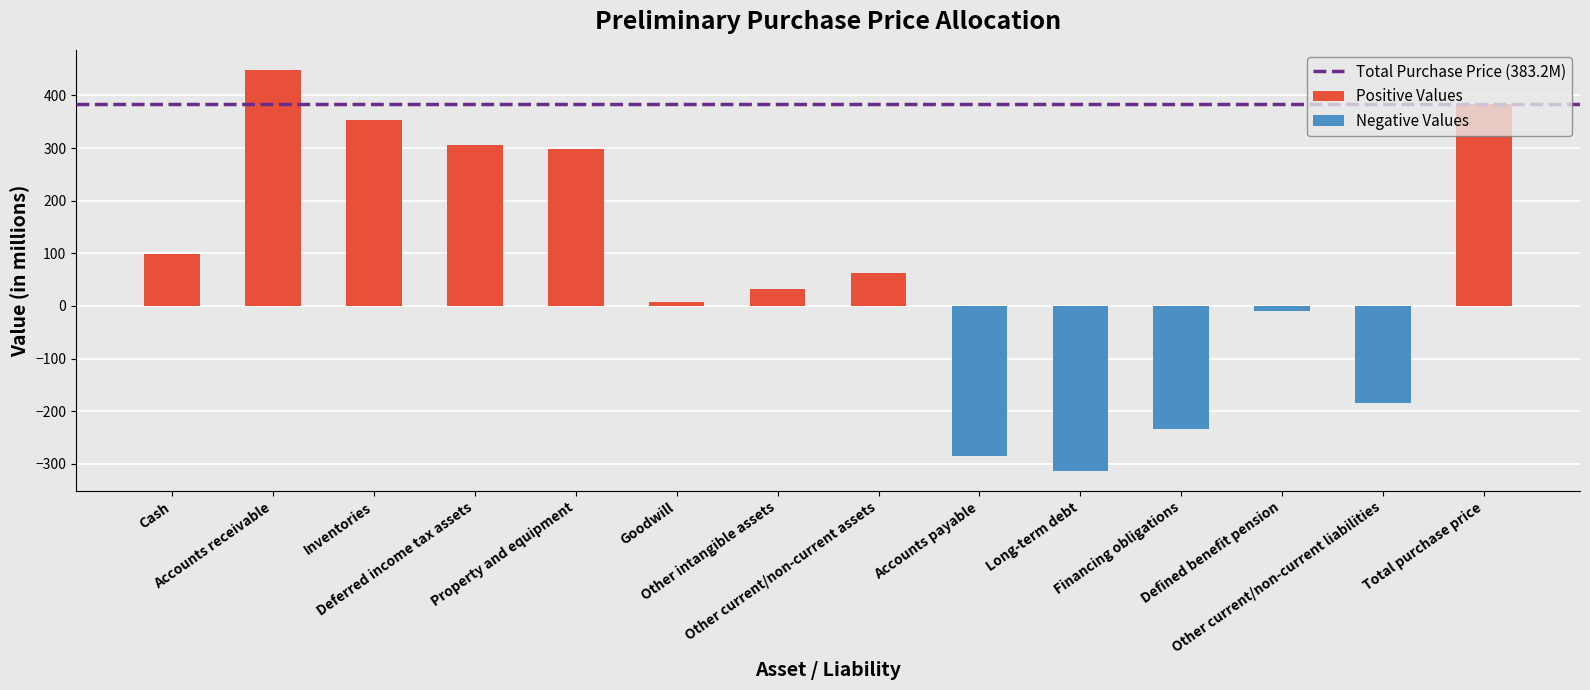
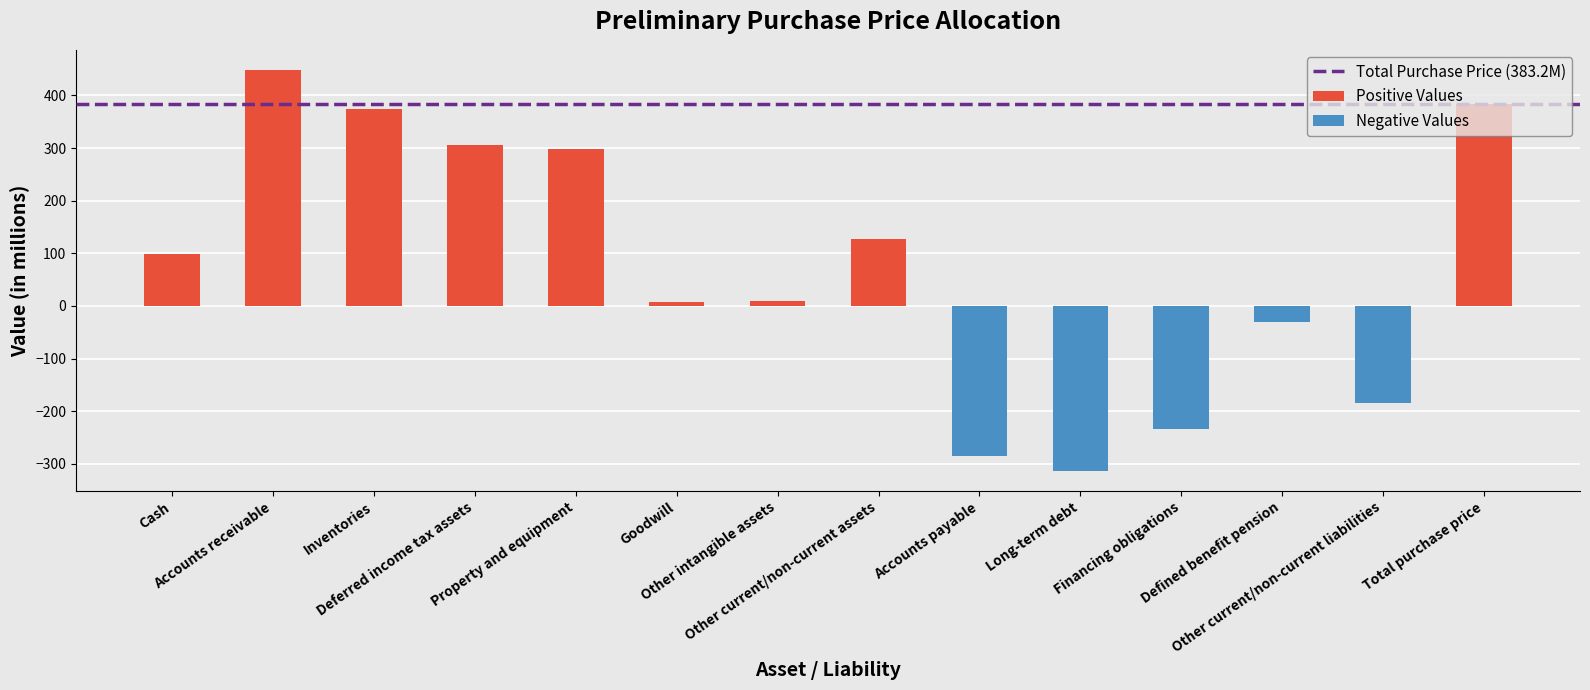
  {
    "Positive Values": {
      "Cash": 100,
      "Accounts receivable": 450,
-     "Inventories": 350,
+     "Inventories": 370,
      "Deferred income tax assets": 310,
      "Property and equipment": 300,
      "Goodwill": 10,
-     "Other intangible assets": 30,
-     "Other current/non-current assets": 60
+     "Other intangible assets": 10,
+     "Other current/non-current assets": 130
    },
    "Negative Values": {
      "Accounts payable": -280,
      "Long-term debt": -310,
      "Financing obligations": -230,
-     "Defined benefit pension": -10,
+     "Defined benefit pension": -30,
      "Other current/non-current liabilities": -180
    }
  }
